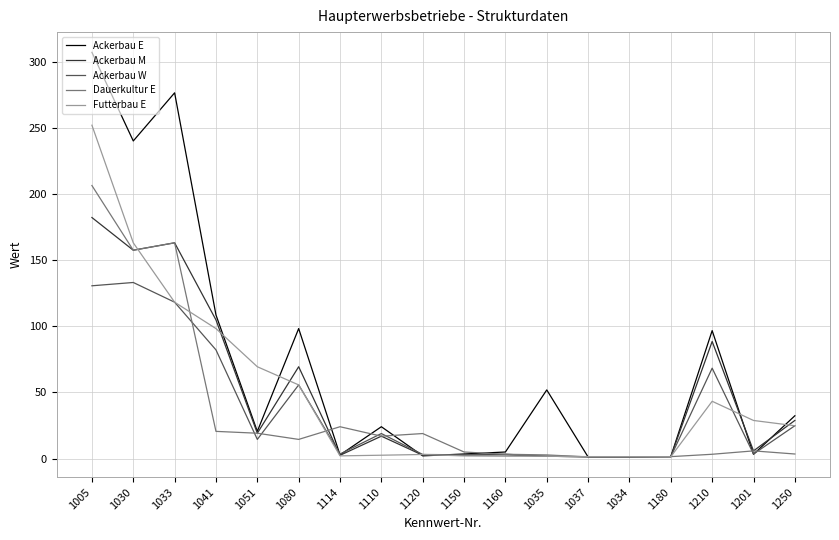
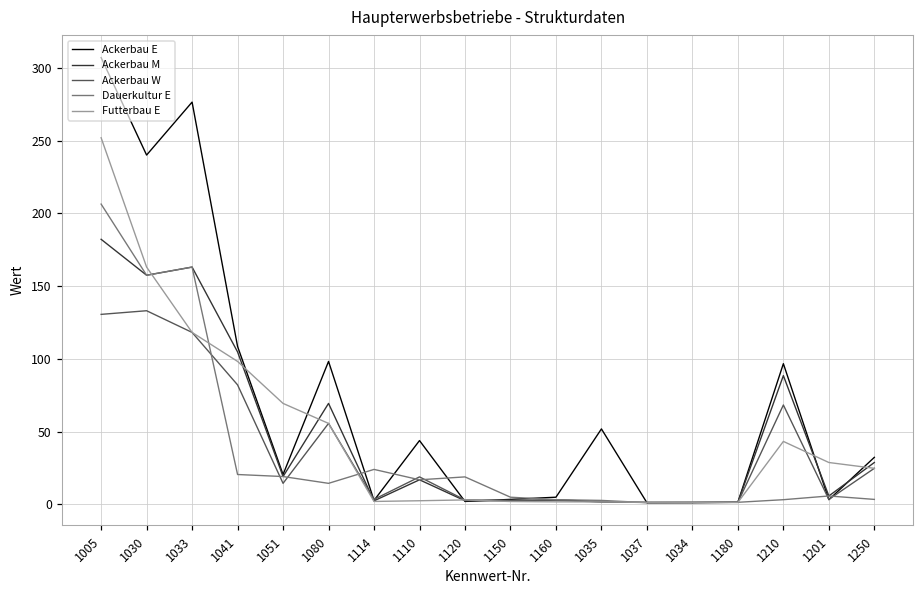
  {
    "Ackerbau E": {
      "1030": 240,
      "1033": 277,
      "1041": 109,
      "1080": 98,
-     "1110": 24,
+     "1110": 44,
      "1035": 52,
      "1210": 97,
      "1250": 32
    }
  }
